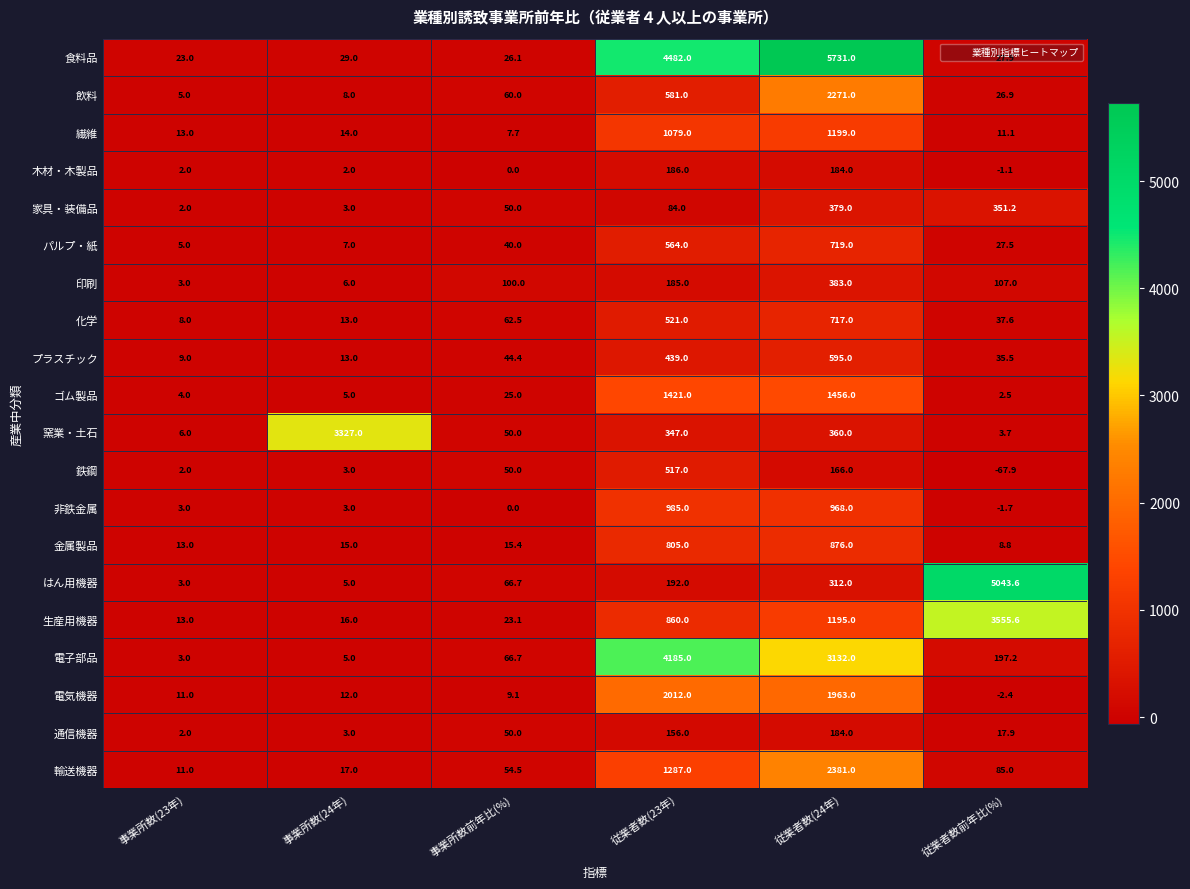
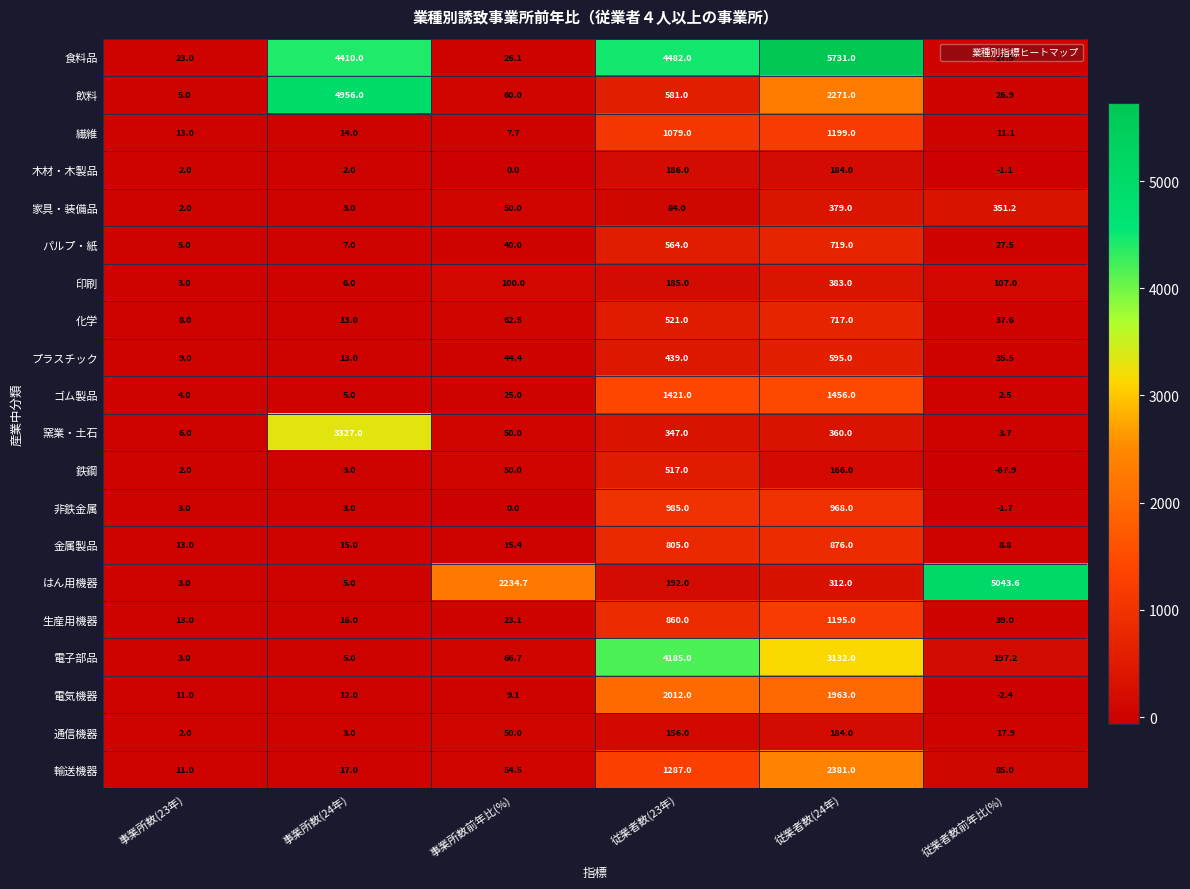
  {
    "食料品": {
      "事業所数(23年)": 23.0,
-     "事業所数(24年)": 29.0,
+     "事業所数(24年)": 4410.0,
      "事業所数前年比(%)": 26.1,
      "従業者数(23年)": 4482.0,
      "従業者数(24年)": 5731.0
    },
    "飲料": {
      "事業所数(23年)": 5.0,
-     "事業所数(24年)": 8.0,
+     "事業所数(24年)": 4956.0,
      "事業所数前年比(%)": 60.0,
      "従業者数(23年)": 581.0,
      "従業者数(24年)": 2271.0,
      "従業者数前年比(%)": 26.9
    },
    "繊維": {
      "事業所数(23年)": 13.0,
      "事業所数(24年)": 14.0,
      "事業所数前年比(%)": 7.7,
      "従業者数(23年)": 1079.0,
      "従業者数(24年)": 1199.0,
      "従業者数前年比(%)": 11.1
    },
    "木材・木製品": {
      "事業所数(23年)": 2.0,
      "事業所数(24年)": 2.0,
      "事業所数前年比(%)": 0.0,
      "従業者数(23年)": 186.0,
      "従業者数(24年)": 184.0,
      "従業者数前年比(%)": -1.1
    },
    "家具・装備品": {
      "事業所数(23年)": 2.0,
      "事業所数(24年)": 3.0,
      "事業所数前年比(%)": 50.0,
      "従業者数(23年)": 84.0,
      "従業者数(24年)": 379.0,
      "従業者数前年比(%)": 351.2
    },
    "パルプ・紙": {
      "事業所数(23年)": 5.0,
      "事業所数(24年)": 7.0,
      "事業所数前年比(%)": 40.0,
      "従業者数(23年)": 564.0,
      "従業者数(24年)": 719.0,
      "従業者数前年比(%)": 27.5
    },
    "印刷": {
      "事業所数(23年)": 3.0,
      "事業所数(24年)": 6.0,
      "事業所数前年比(%)": 100.0,
      "従業者数(23年)": 185.0,
      "従業者数(24年)": 383.0,
      "従業者数前年比(%)": 107.0
    },
    "化学": {
      "事業所数(23年)": 8.0,
      "事業所数(24年)": 13.0,
      "事業所数前年比(%)": 62.5,
      "従業者数(23年)": 521.0,
      "従業者数(24年)": 717.0,
      "従業者数前年比(%)": 37.6
    },
    "プラスチック": {
      "事業所数(23年)": 9.0,
      "事業所数(24年)": 13.0,
      "事業所数前年比(%)": 44.4,
      "従業者数(23年)": 439.0,
      "従業者数(24年)": 595.0,
      "従業者数前年比(%)": 35.5
    },
    "ゴム製品": {
      "事業所数(23年)": 4.0,
      "事業所数(24年)": 5.0,
      "事業所数前年比(%)": 25.0,
      "従業者数(23年)": 1421.0,
      "従業者数(24年)": 1456.0,
      "従業者数前年比(%)": 2.5
    },
    "窯業・土石": {
      "事業所数(23年)": 6.0,
      "事業所数(24年)": 3327.0,
      "事業所数前年比(%)": 50.0,
      "従業者数(23年)": 347.0,
      "従業者数(24年)": 360.0,
      "従業者数前年比(%)": 3.7
    },
    "鉄鋼": {
      "事業所数(23年)": 2.0,
      "事業所数(24年)": 3.0,
      "事業所数前年比(%)": 50.0,
      "従業者数(23年)": 517.0,
      "従業者数(24年)": 166.0,
      "従業者数前年比(%)": -67.9
    },
    "非鉄金属": {
      "事業所数(23年)": 3.0,
      "事業所数(24年)": 3.0,
      "事業所数前年比(%)": 0.0,
      "従業者数(23年)": 985.0,
      "従業者数(24年)": 968.0,
      "従業者数前年比(%)": -1.7
    },
    "金属製品": {
      "事業所数(23年)": 13.0,
      "事業所数(24年)": 15.0,
      "事業所数前年比(%)": 15.4,
      "従業者数(23年)": 805.0,
      "従業者数(24年)": 876.0,
      "従業者数前年比(%)": 8.8
    },
    "はん用機器": {
      "事業所数(23年)": 3.0,
      "事業所数(24年)": 5.0,
-     "事業所数前年比(%)": 66.7,
+     "事業所数前年比(%)": 2234.7,
      "従業者数(23年)": 192.0,
      "従業者数(24年)": 312.0,
      "従業者数前年比(%)": 5043.6
    },
    "生産用機器": {
      "事業所数(23年)": 13.0,
      "事業所数(24年)": 16.0,
      "事業所数前年比(%)": 23.1,
      "従業者数(23年)": 860.0,
      "従業者数(24年)": 1195.0,
-     "従業者数前年比(%)": 3555.6
+     "従業者数前年比(%)": 39.0
    },
    "電子部品": {
      "事業所数(23年)": 3.0,
      "事業所数(24年)": 5.0,
      "事業所数前年比(%)": 66.7,
      "従業者数(23年)": 4185.0,
      "従業者数(24年)": 3132.0,
      "従業者数前年比(%)": 197.2
    },
    "電気機器": {
      "事業所数(23年)": 11.0,
      "事業所数(24年)": 12.0,
      "事業所数前年比(%)": 9.1,
      "従業者数(23年)": 2012.0,
      "従業者数(24年)": 1963.0,
      "従業者数前年比(%)": -2.4
    },
    "通信機器": {
      "事業所数(23年)": 2.0,
      "事業所数(24年)": 3.0,
      "事業所数前年比(%)": 50.0,
      "従業者数(23年)": 156.0,
      "従業者数(24年)": 184.0,
      "従業者数前年比(%)": 17.9
    },
    "輸送機器": {
      "事業所数(23年)": 11.0,
      "事業所数(24年)": 17.0,
      "事業所数前年比(%)": 54.5,
      "従業者数(23年)": 1287.0,
      "従業者数(24年)": 2381.0,
      "従業者数前年比(%)": 85.0
    }
  }
